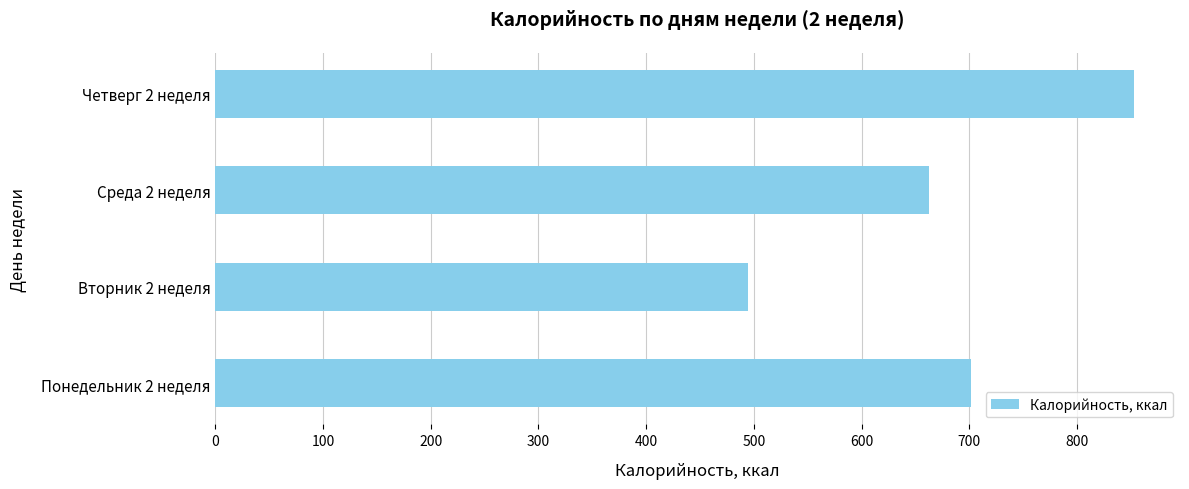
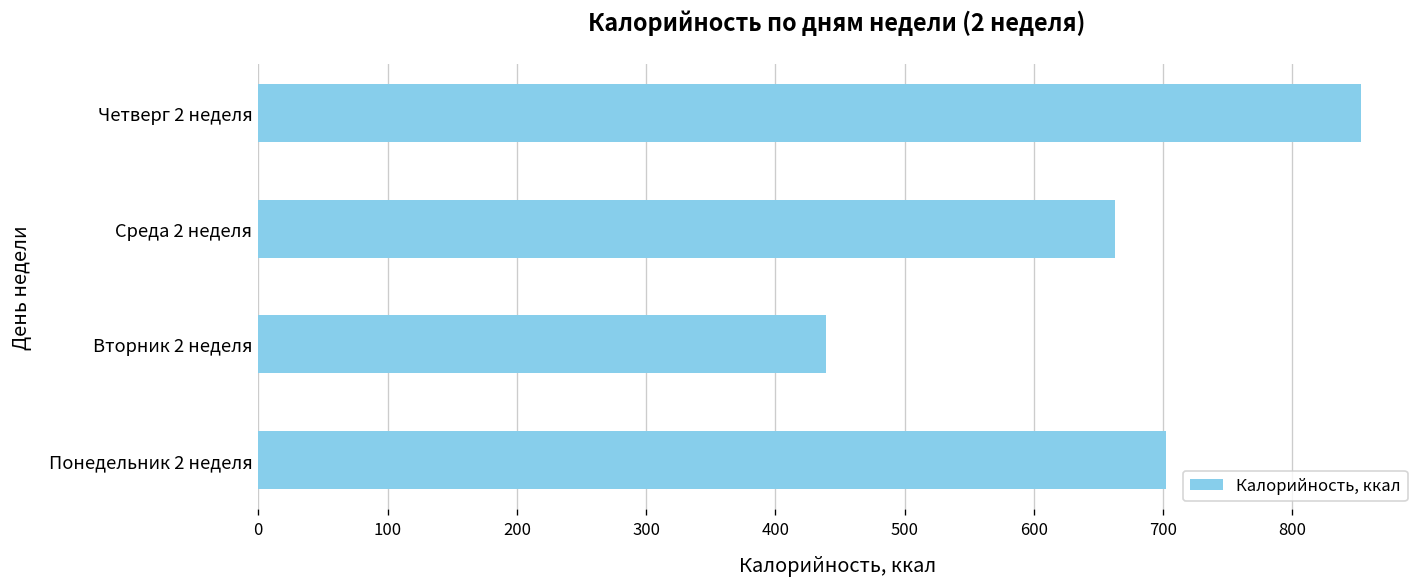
  {
    "Четверг 2 неделя": 853,
    "Среда 2 неделя": 663,
-   "Вторник 2 неделя": 495,
+   "Вторник 2 неделя": 439,
    "Понедельник 2 неделя": 702
  }
